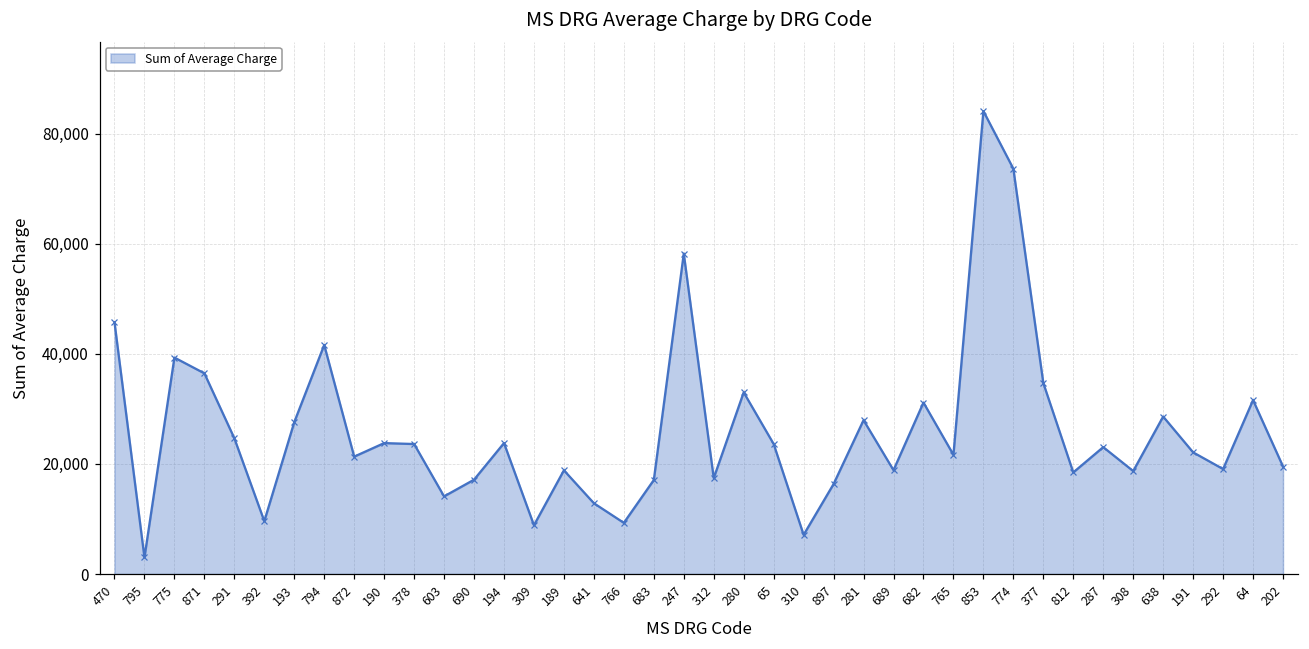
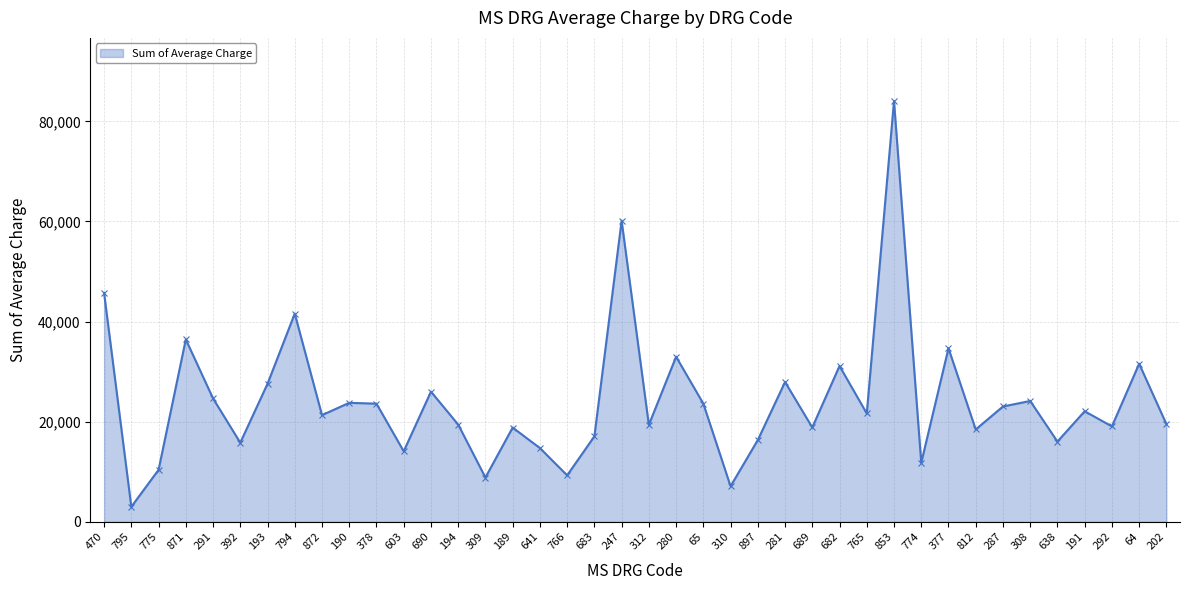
  {
    "470": "46,000",
    "795": "3,000",
-   "775": "39,000",
+   "775": "10,000",
    "871": "36,000",
    "291": "25,000",
-   "392": "10,000",
+   "392": "16,000",
    "193": "28,000",
    "794": "42,000",
    "872": "21,000",
    "190": "24,000",
    "378": "24,000",
    "603": "14,000",
-   "690": "17,000",
-   "194": "24,000",
+   "690": "26,000",
+   "194": "19,000",
    "309": "9,000",
    "189": "19,000",
-   "641": "13,000",
+   "641": "15,000",
    "766": "9,000",
    "683": "17,000",
-   "247": "58,000",
-   "312": "17,000",
+   "247": "60,000",
+   "312": "19,000",
    "280": "33,000",
    "65": "24,000",
    "310": "7,000",
    "897": "16,000",
    "281": "28,000",
    "689": "19,000",
    "682": "31,000",
    "765": "22,000",
    "853": "84,000",
-   "774": "74,000",
+   "774": "12,000",
    "377": "35,000",
    "812": "18,000",
    "287": "23,000",
-   "308": "19,000",
-   "638": "29,000",
+   "308": "24,000",
+   "638": "16,000",
    "191": "22,000",
    "292": "19,000",
    "64": "32,000",
    "202": "20,000"
  }
